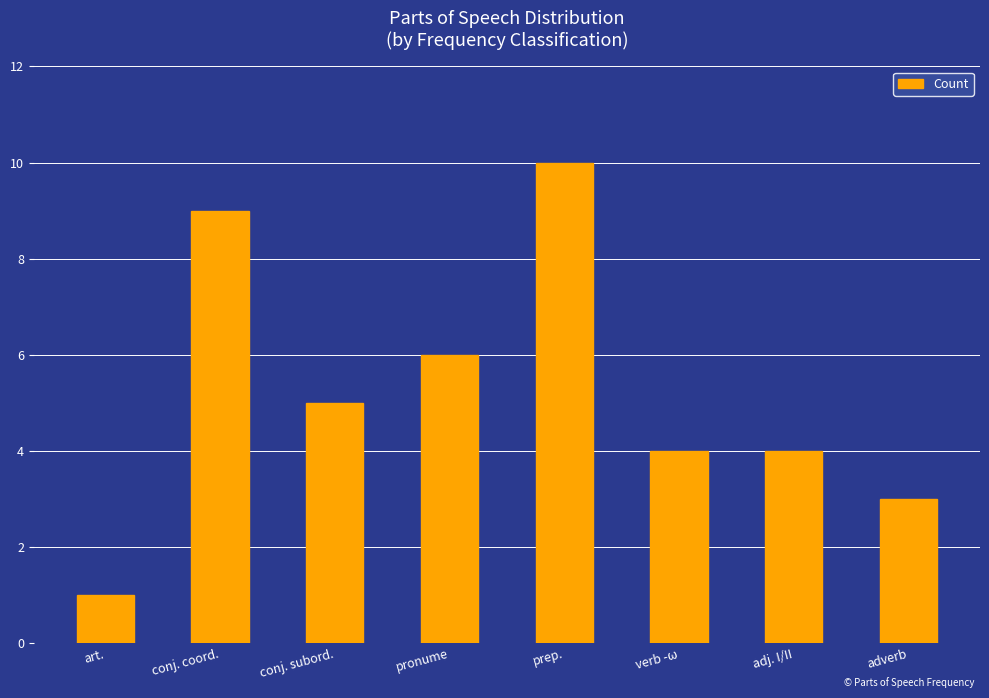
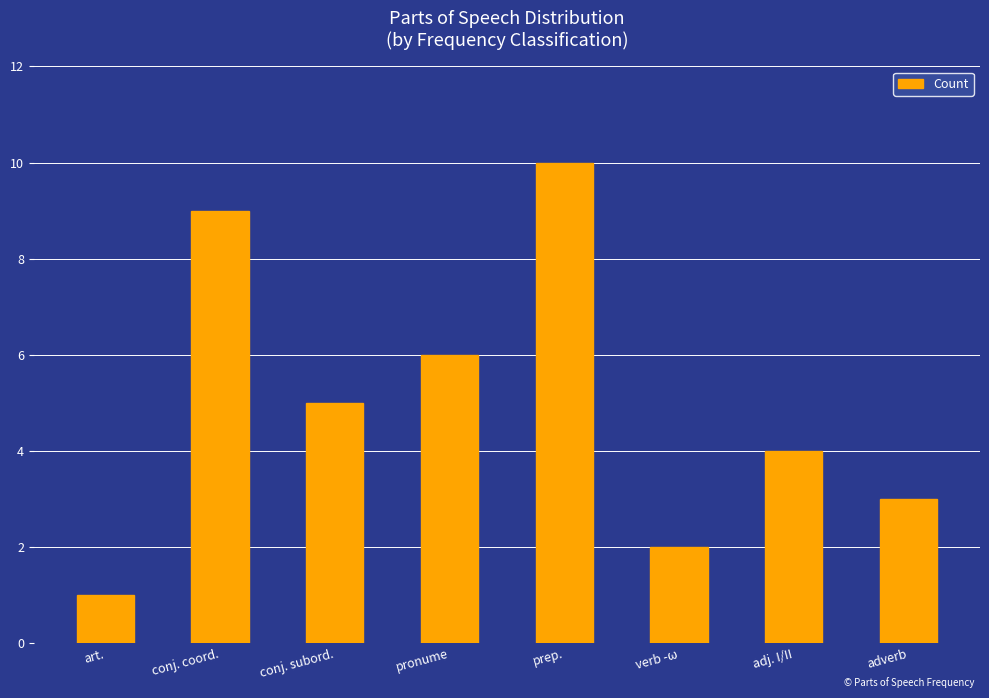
  {
    "art.": 1,
    "conj. coord.": 9,
    "conj. subord.": 5,
    "pronume": 6,
    "prep.": 10,
-   "verb -ω": 4,
+   "verb -ω": 2,
    "adj. I/II": 4,
    "adverb": 3
  }
